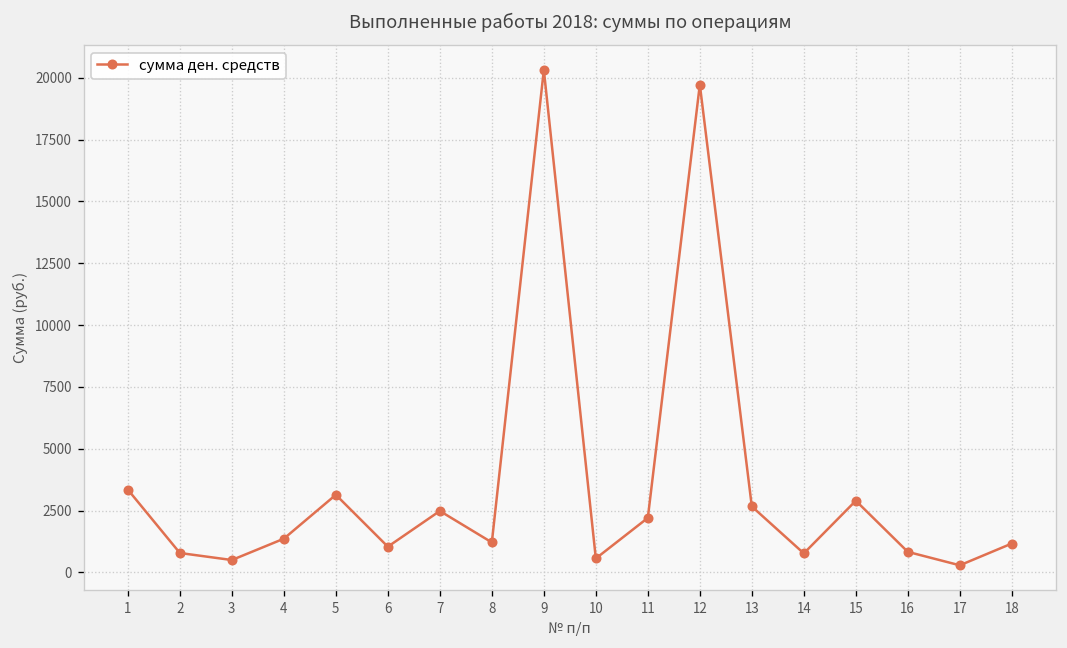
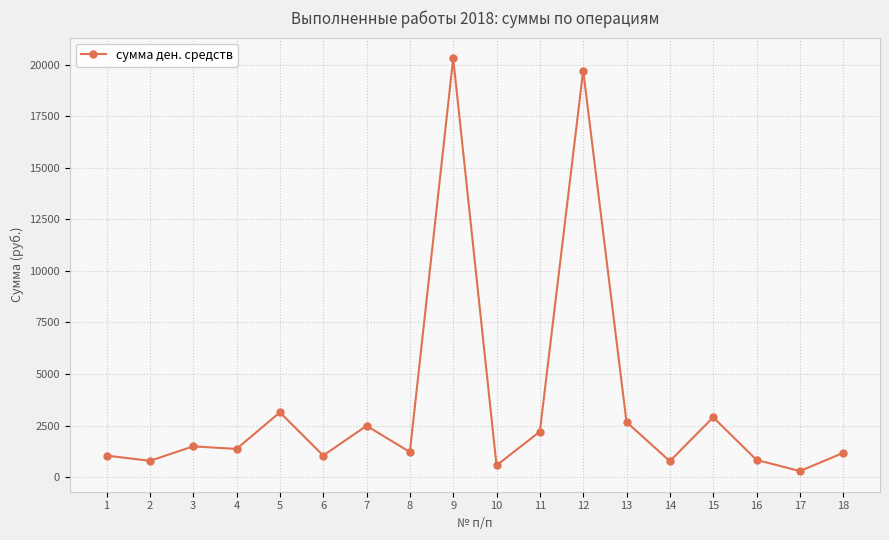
  {
-   "1": 3300,
+   "1": 1000,
    "2": 800,
-   "3": 500,
+   "3": 1500,
    "4": 1400,
    "5": 3100,
    "6": 1000,
    "7": 2500,
    "8": 1200,
    "9": 20300,
    "10": 600,
    "11": 2200,
    "12": 19700,
    "13": 2700,
    "14": 800,
    "15": 2900,
    "16": 800,
    "17": 300,
    "18": 1200
  }
